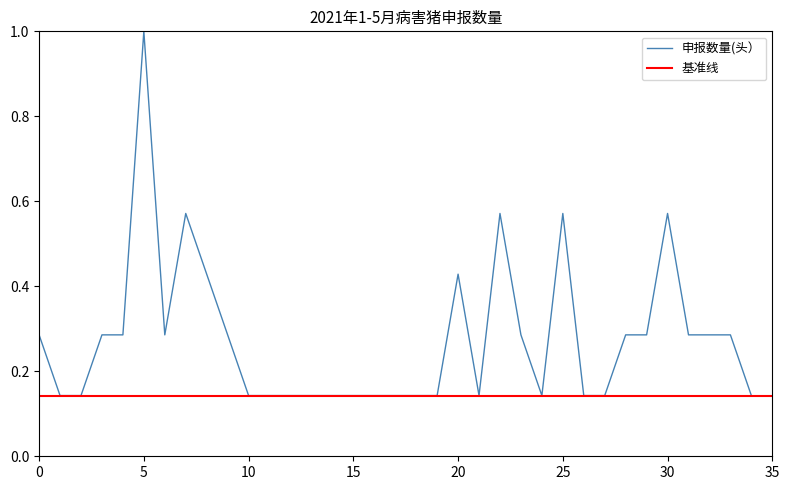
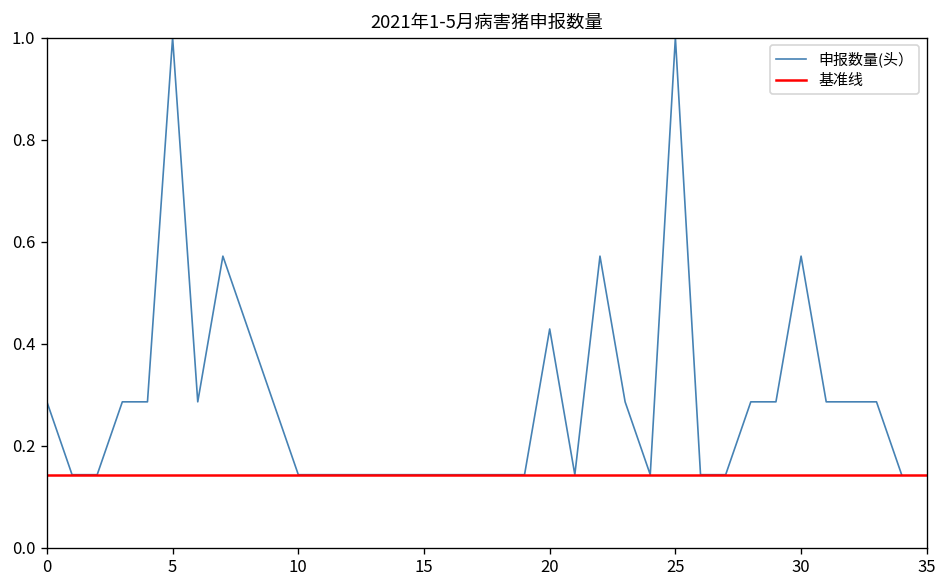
  {
    "0": 0.29,
    "5": 1.00,
    "10": 0.14,
    "15": 0.14,
    "20": 0.43,
-   "25": 0.57,
+   "25": 1.00,
    "30": 0.57
  }
